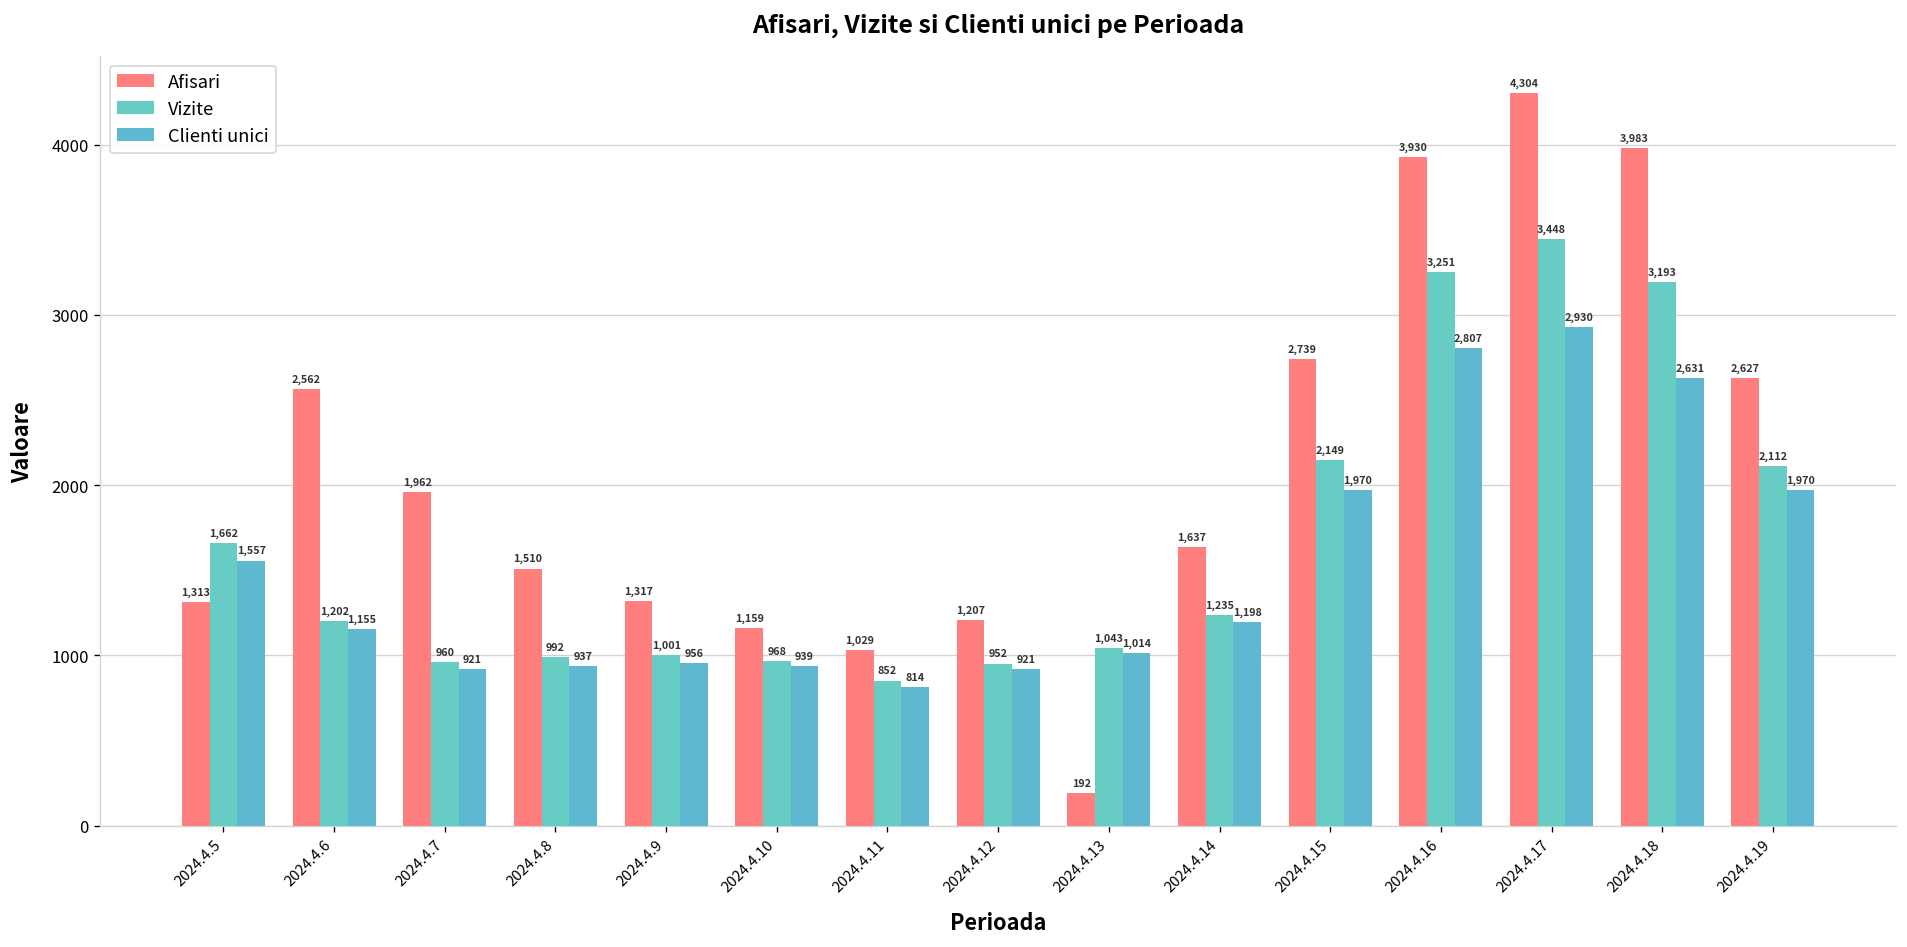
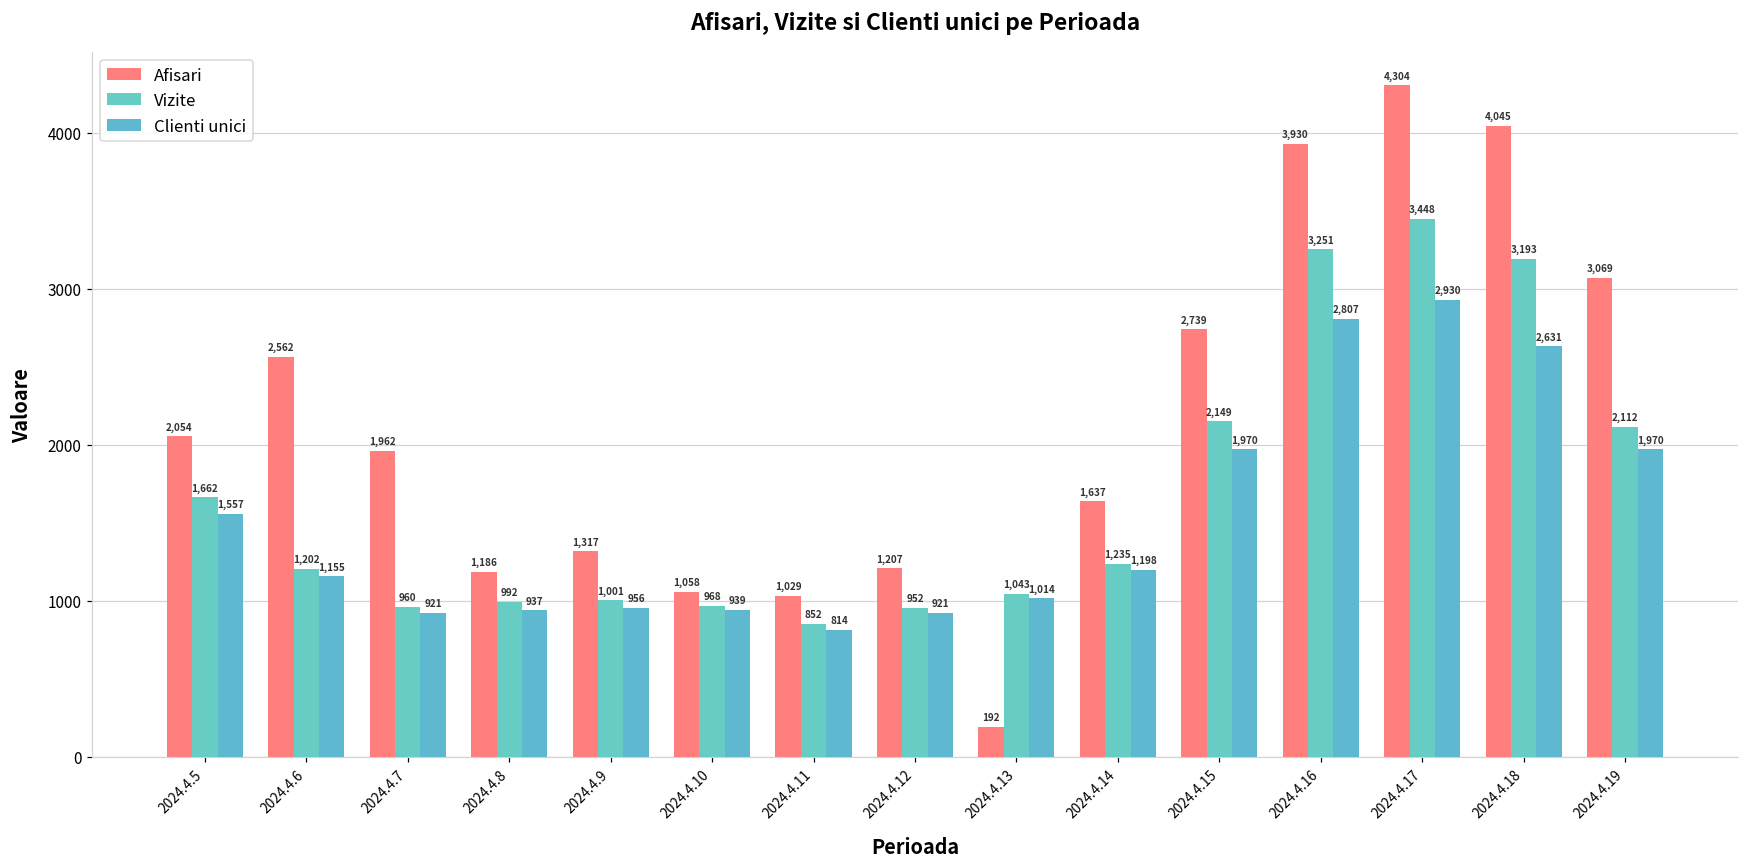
  {
    "Afisari": {
-     "2024.4.5": "1,313",
+     "2024.4.5": "2,054",
      "2024.4.6": "2,562",
      "2024.4.7": "1,962",
-     "2024.4.8": "1,510",
+     "2024.4.8": "1,186",
      "2024.4.9": "1,317",
-     "2024.4.10": "1,159",
+     "2024.4.10": "1,058",
      "2024.4.11": "1,029",
      "2024.4.12": "1,207",
      "2024.4.13": "192",
      "2024.4.14": "1,637",
      "2024.4.15": "2,739",
      "2024.4.16": "3,930",
      "2024.4.17": "4,304",
-     "2024.4.18": "3,983",
-     "2024.4.19": "2,627"
+     "2024.4.18": "4,045",
+     "2024.4.19": "3,069"
    }
  }
